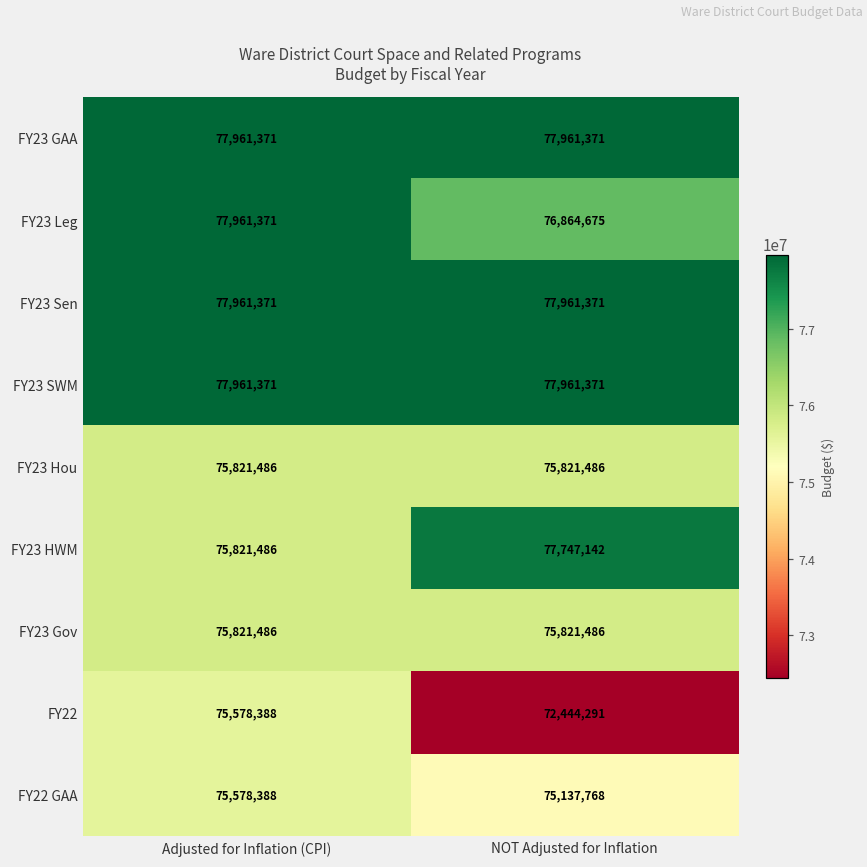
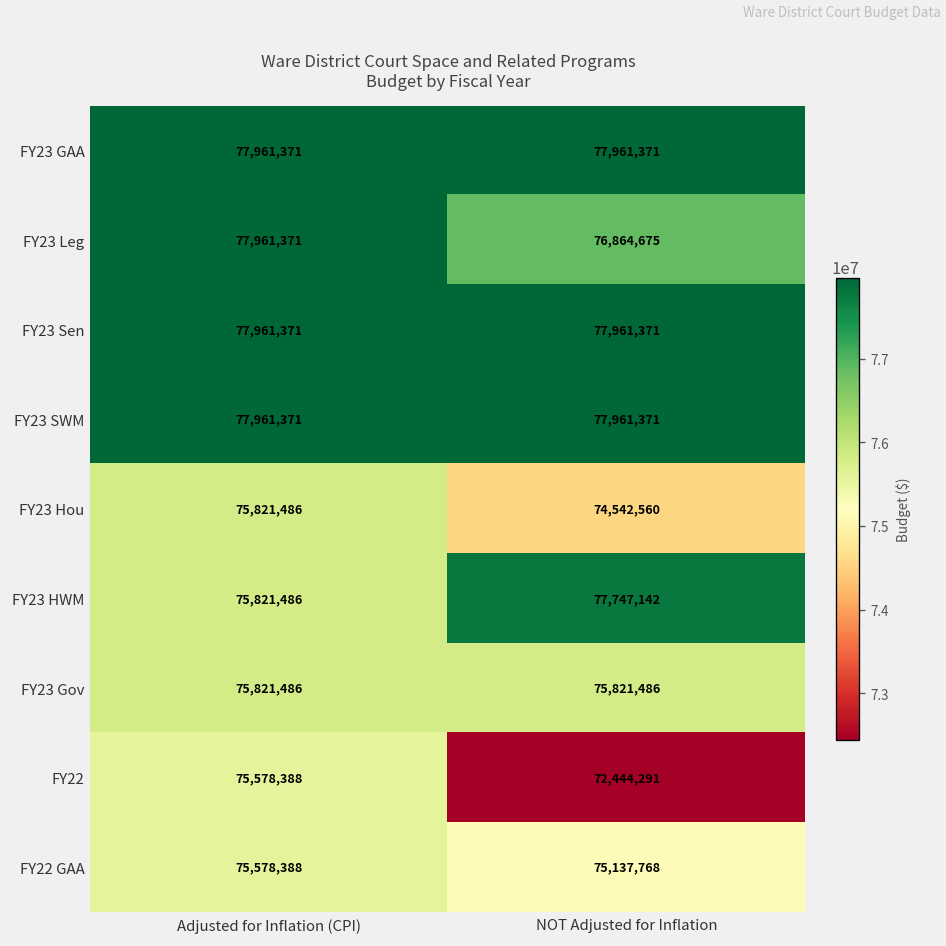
  {
    "FY23 GAA": {
      "Adjusted for Inflation (CPI)": "77,961,371",
      "NOT Adjusted for Inflation": "77,961,371"
    },
    "FY23 Leg": {
      "Adjusted for Inflation (CPI)": "77,961,371",
      "NOT Adjusted for Inflation": "76,864,675"
    },
    "FY23 Sen": {
      "Adjusted for Inflation (CPI)": "77,961,371",
      "NOT Adjusted for Inflation": "77,961,371"
    },
    "FY23 SWM": {
      "Adjusted for Inflation (CPI)": "77,961,371",
      "NOT Adjusted for Inflation": "77,961,371"
    },
    "FY23 Hou": {
      "Adjusted for Inflation (CPI)": "75,821,486",
-     "NOT Adjusted for Inflation": "75,821,486"
+     "NOT Adjusted for Inflation": "74,542,560"
    },
    "FY23 HWM": {
      "Adjusted for Inflation (CPI)": "75,821,486",
      "NOT Adjusted for Inflation": "77,747,142"
    },
    "FY23 Gov": {
      "Adjusted for Inflation (CPI)": "75,821,486",
      "NOT Adjusted for Inflation": "75,821,486"
    },
    "FY22": {
      "Adjusted for Inflation (CPI)": "75,578,388",
      "NOT Adjusted for Inflation": "72,444,291"
    },
    "FY22 GAA": {
      "Adjusted for Inflation (CPI)": "75,578,388",
      "NOT Adjusted for Inflation": "75,137,768"
    }
  }
